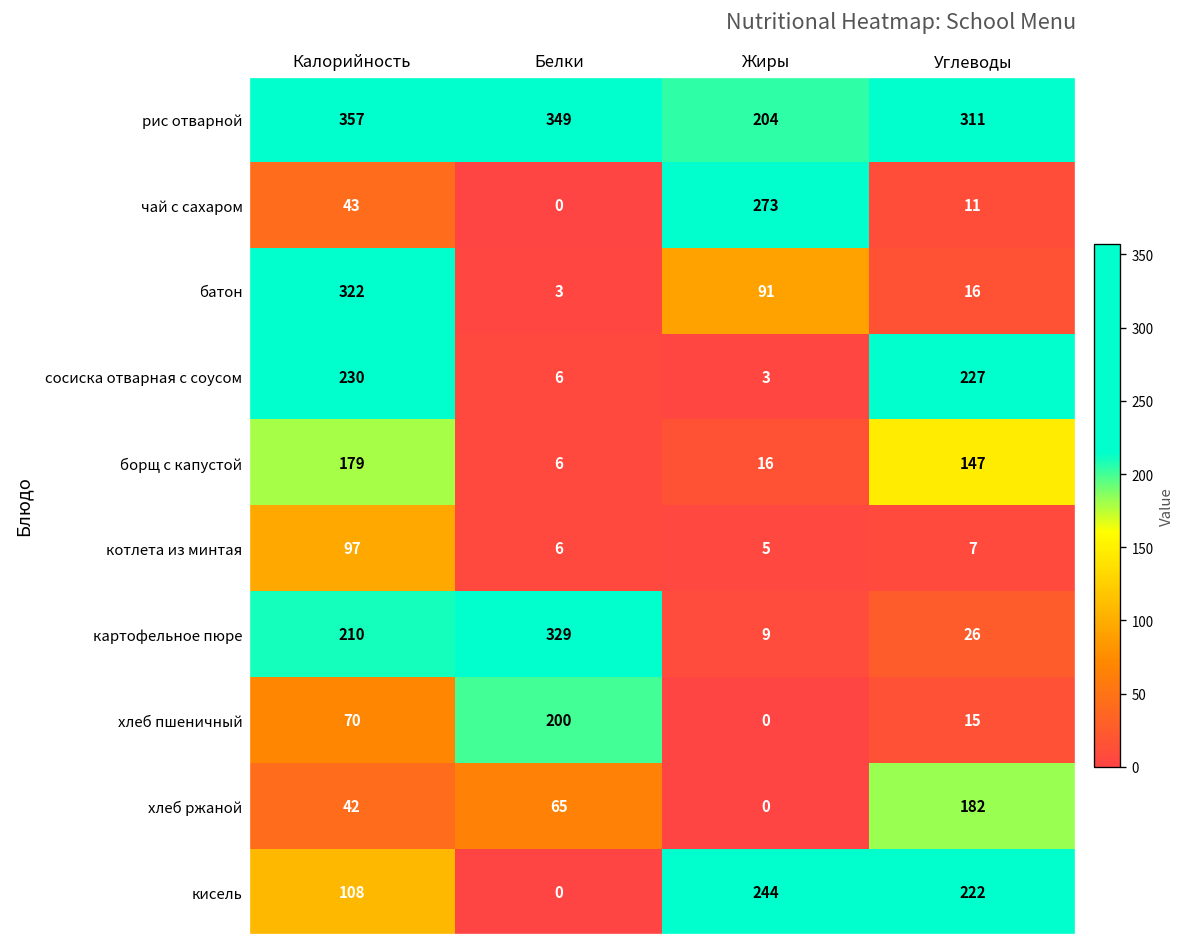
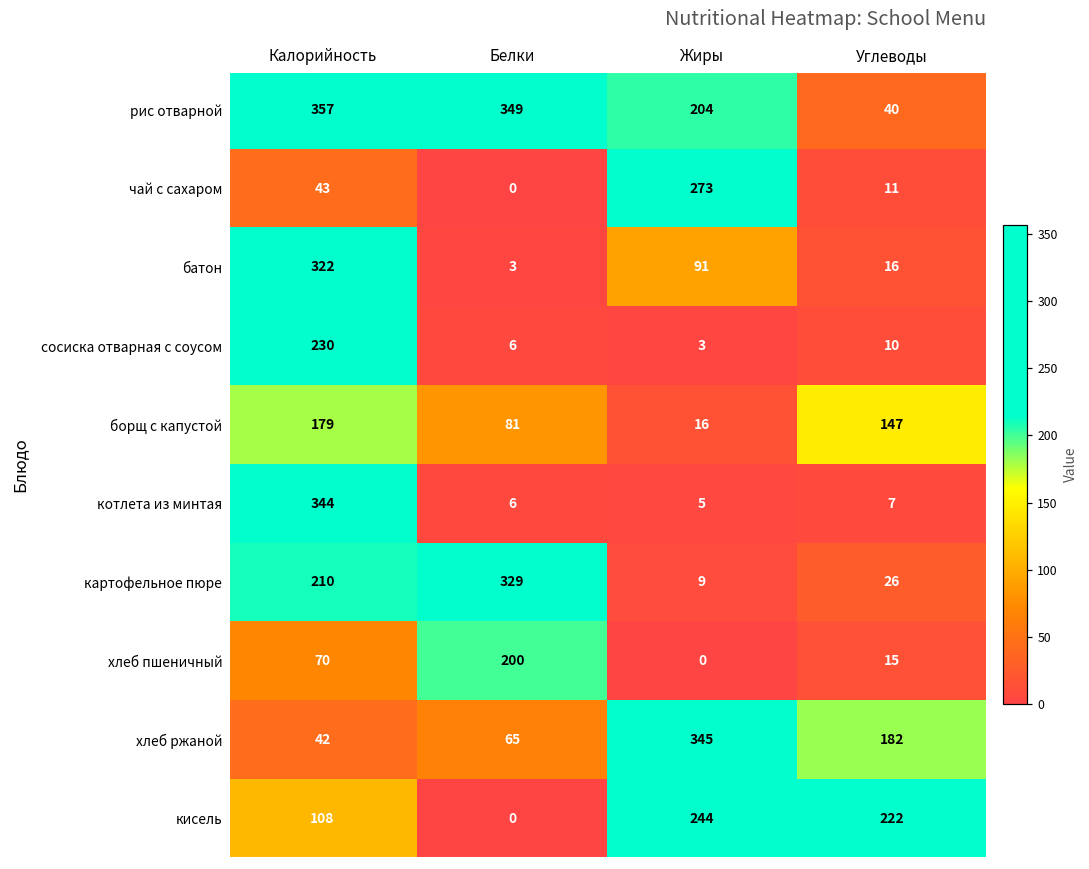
  {
    "рис отварной": {
      "Калорийность": 357,
      "Белки": 349,
      "Жиры": 204,
-     "Углеводы": 311
+     "Углеводы": 40
    },
    "чай с сахаром": {
      "Калорийность": 43,
      "Белки": 0,
      "Жиры": 273,
      "Углеводы": 11
    },
    "батон": {
      "Калорийность": 322,
      "Белки": 3,
      "Жиры": 91,
      "Углеводы": 16
    },
    "сосиска отварная с соусом": {
      "Калорийность": 230,
      "Белки": 6,
      "Жиры": 3,
-     "Углеводы": 227
+     "Углеводы": 10
    },
    "борщ с капустой": {
      "Калорийность": 179,
-     "Белки": 6,
+     "Белки": 81,
      "Жиры": 16,
      "Углеводы": 147
    },
    "котлета из минтая": {
-     "Калорийность": 97,
+     "Калорийность": 344,
      "Белки": 6,
      "Жиры": 5,
      "Углеводы": 7
    },
    "картофельное пюре": {
      "Калорийность": 210,
      "Белки": 329,
      "Жиры": 9,
      "Углеводы": 26
    },
    "хлеб пшеничный": {
      "Калорийность": 70,
      "Белки": 200,
      "Жиры": 0,
      "Углеводы": 15
    },
    "хлеб ржаной": {
      "Калорийность": 42,
      "Белки": 65,
-     "Жиры": 0,
+     "Жиры": 345,
      "Углеводы": 182
    },
    "кисель": {
      "Калорийность": 108,
      "Белки": 0,
      "Жиры": 244,
      "Углеводы": 222
    }
  }
